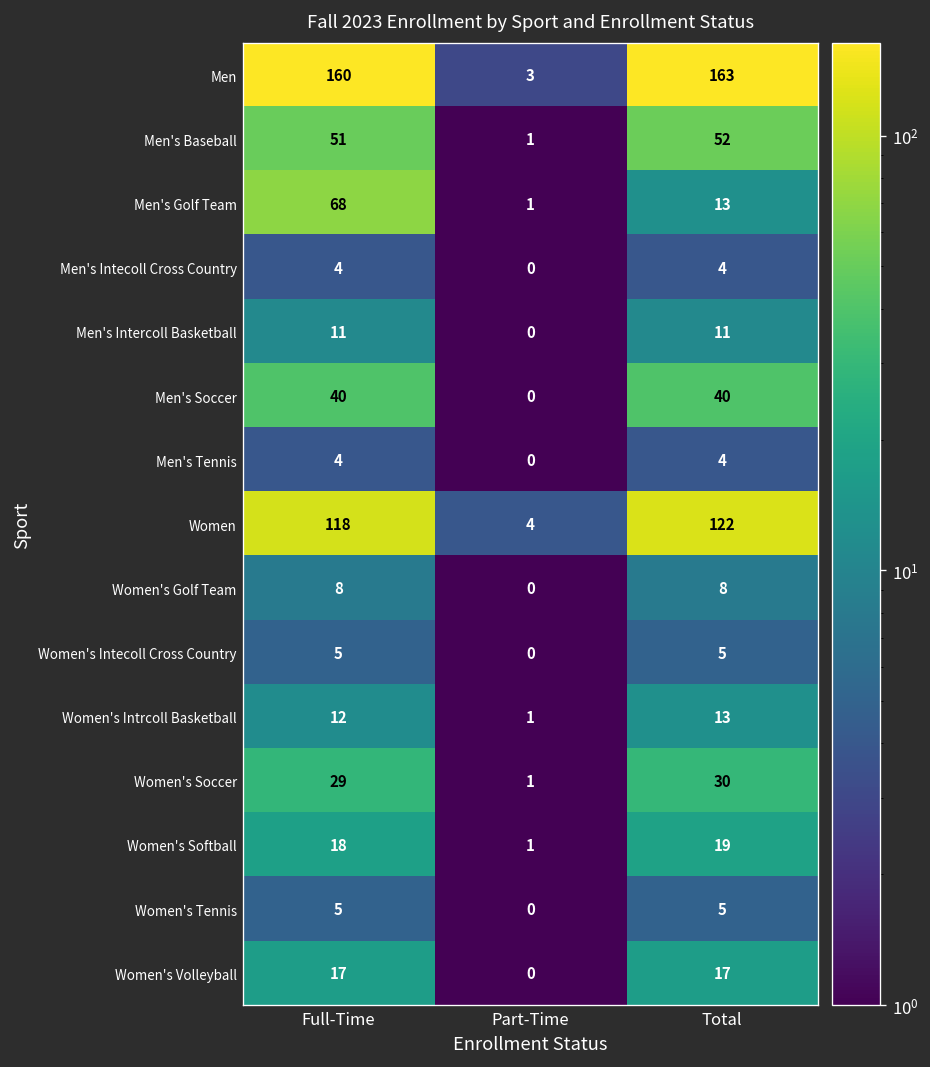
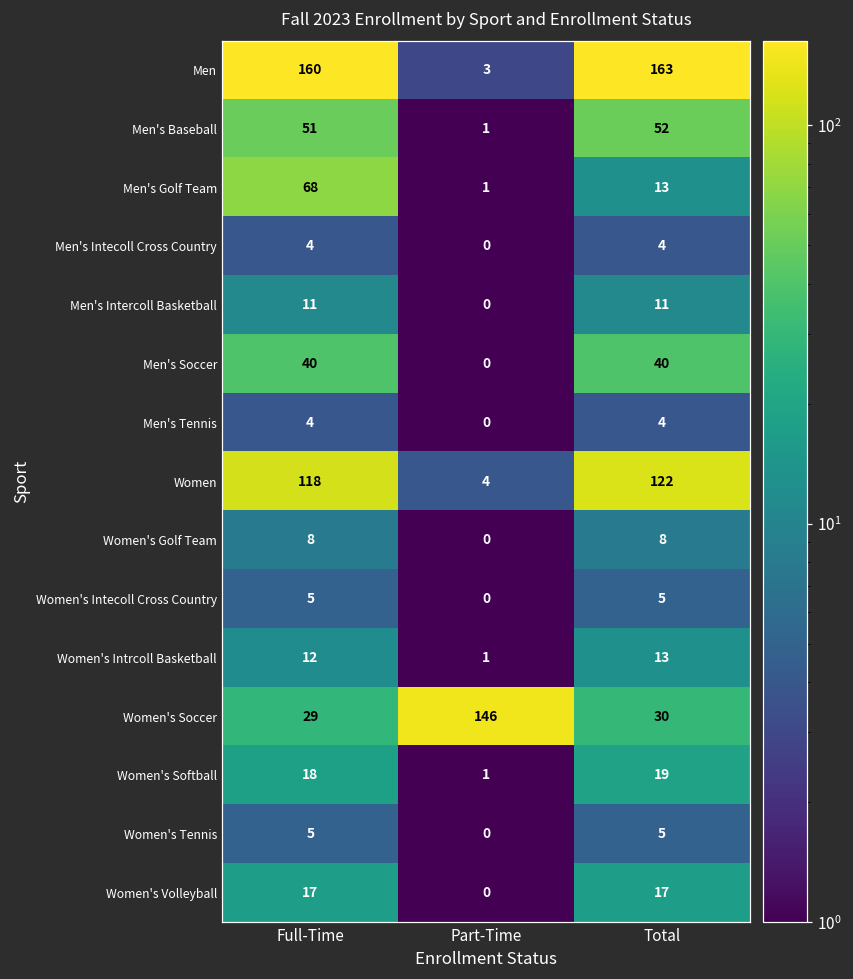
  {
    "Men": {
      "Full-Time": 160,
      "Part-Time": 3,
      "Total": 163
    },
    "Men's Baseball": {
      "Full-Time": 51,
      "Part-Time": 1,
      "Total": 52
    },
    "Men's Golf Team": {
      "Full-Time": 68,
      "Part-Time": 1,
      "Total": 13
    },
    "Men's Intecoll Cross Country": {
      "Full-Time": 4,
      "Part-Time": 0,
      "Total": 4
    },
    "Men's Intercoll Basketball": {
      "Full-Time": 11,
      "Part-Time": 0,
      "Total": 11
    },
    "Men's Soccer": {
      "Full-Time": 40,
      "Part-Time": 0,
      "Total": 40
    },
    "Men's Tennis": {
      "Full-Time": 4,
      "Part-Time": 0,
      "Total": 4
    },
    "Women": {
      "Full-Time": 118,
      "Part-Time": 4,
      "Total": 122
    },
    "Women's Golf Team": {
      "Full-Time": 8,
      "Part-Time": 0,
      "Total": 8
    },
    "Women's Intecoll Cross Country": {
      "Full-Time": 5,
      "Part-Time": 0,
      "Total": 5
    },
    "Women's Intrcoll Basketball": {
      "Full-Time": 12,
      "Part-Time": 1,
      "Total": 13
    },
    "Women's Soccer": {
      "Full-Time": 29,
-     "Part-Time": 1,
+     "Part-Time": 146,
      "Total": 30
    },
    "Women's Softball": {
      "Full-Time": 18,
      "Part-Time": 1,
      "Total": 19
    },
    "Women's Tennis": {
      "Full-Time": 5,
      "Part-Time": 0,
      "Total": 5
    },
    "Women's Volleyball": {
      "Full-Time": 17,
      "Part-Time": 0,
      "Total": 17
    }
  }
